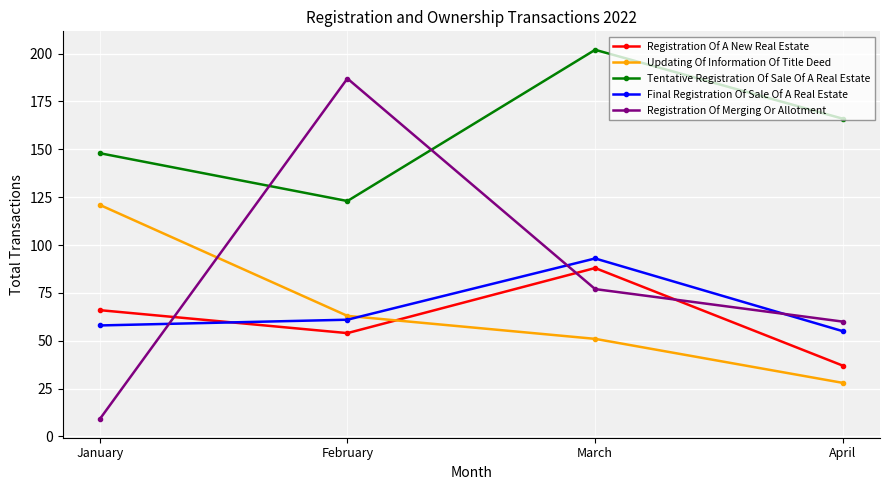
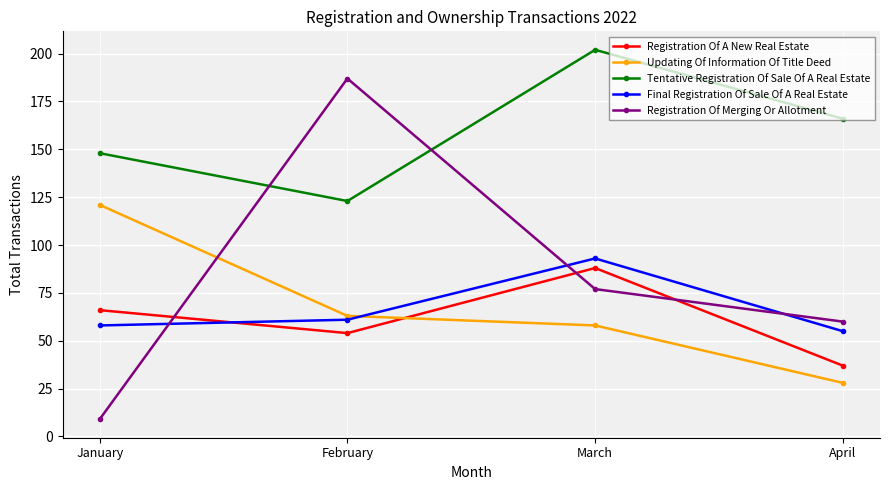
  {
    "Registration Of A New Real Estate": {
      "January": 66,
      "February": 54,
      "March": 88,
      "April": 37
    },
    "Updating Of Information Of Title Deed": {
      "January": 121,
      "February": 63,
-     "March": 51,
+     "March": 58,
      "April": 28
    },
    "Tentative Registration Of Sale Of A Real Estate": {
      "January": 148,
      "February": 123,
      "March": 202
    },
    "Final Registration Of Sale Of A Real Estate": {
      "January": 58,
      "February": 61,
      "March": 93,
      "April": 55
    },
    "Registration Of Merging Or Allotment": {
      "January": 9,
      "February": 187,
      "March": 77,
      "April": 60
    }
  }
